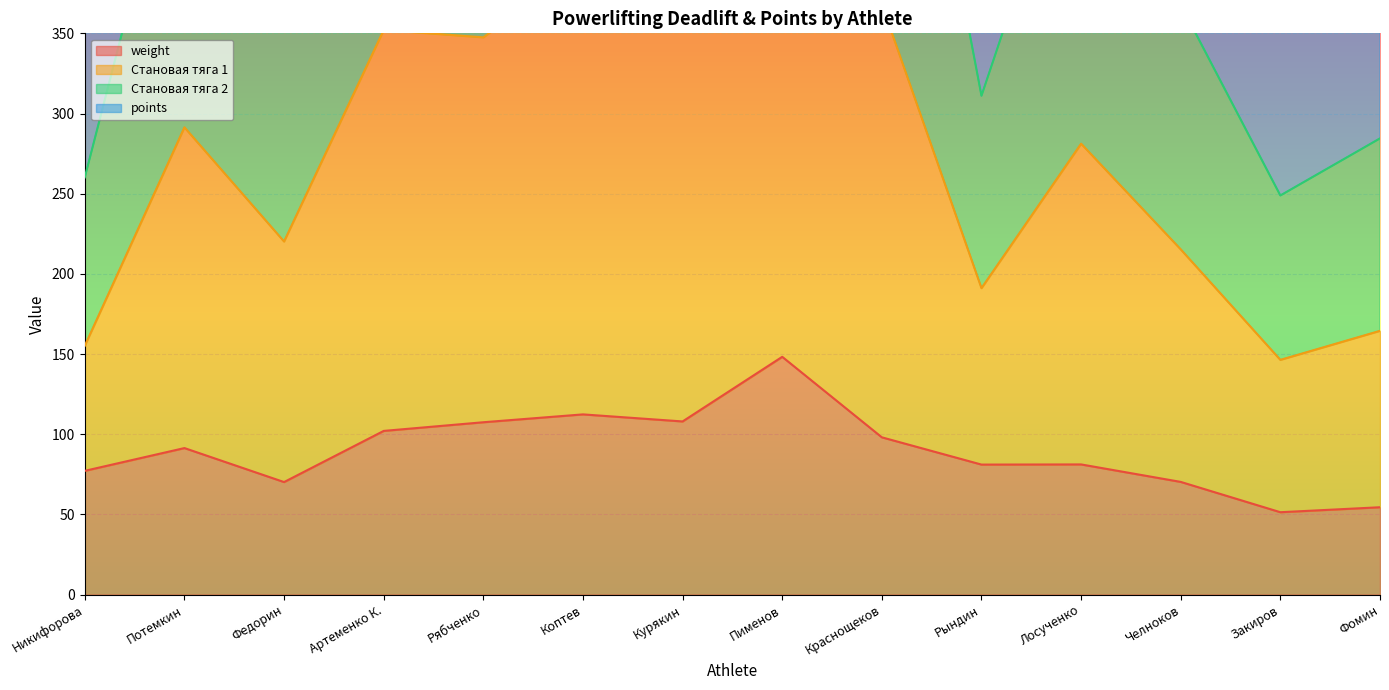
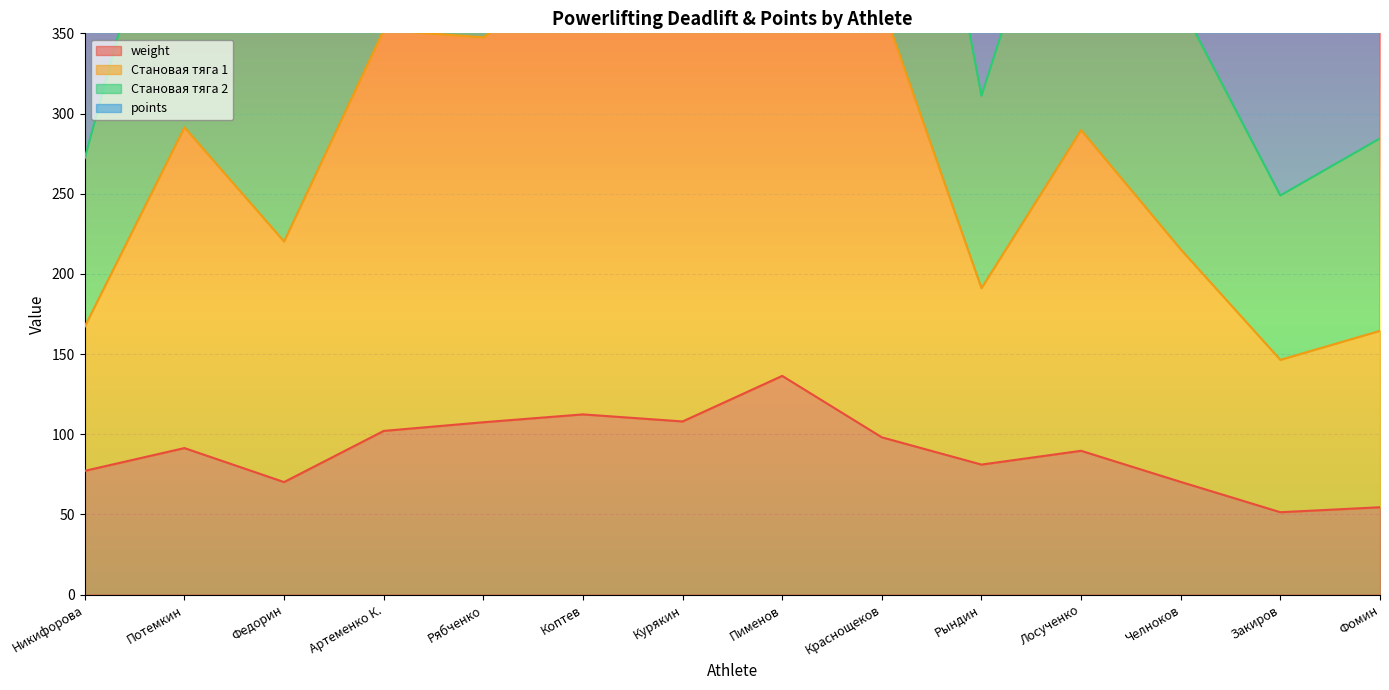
  {
    "weight": {
      "Никифорова": 77,
      "Потемкин": 91,
      "Федорин": 70,
      "Артеменко К.": 102,
      "Рябченко": 108,
      "Коптев": 112,
      "Курякин": 108,
-     "Пименов": 148,
+     "Пименов": 136,
      "Краснощеков": 98,
      "Рындин": 81,
-     "Лосученко": 81,
+     "Лосученко": 90,
      "Челноков": 70,
      "Закиров": 51,
      "Фомин": 55
    },
    "Становая тяга 1": {
-     "Никифорова": 78,
+     "Никифорова": 90,
      "Потемкин": 200,
      "Федорин": 150,
      "Рябченко": 240,
      "Рындин": 110,
      "Лосученко": 200,
      "Челноков": 145,
      "Закиров": 95,
      "Фомин": 110
    },
    "Становая тяга 2": {
      "Никифорова": 105,
      "Рындин": 120,
      "Закиров": 103,
      "Фомин": 120
    }
  }
